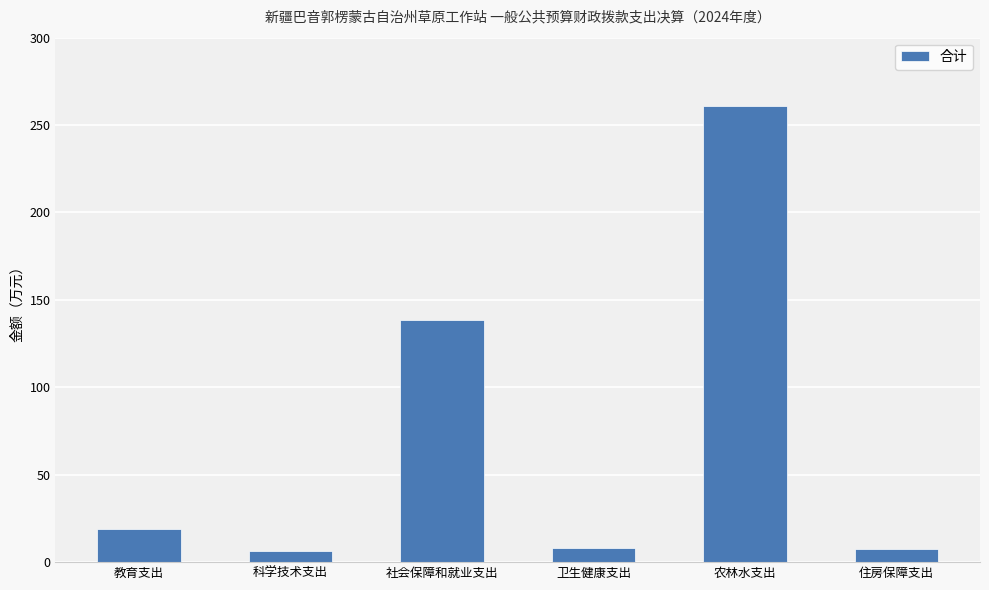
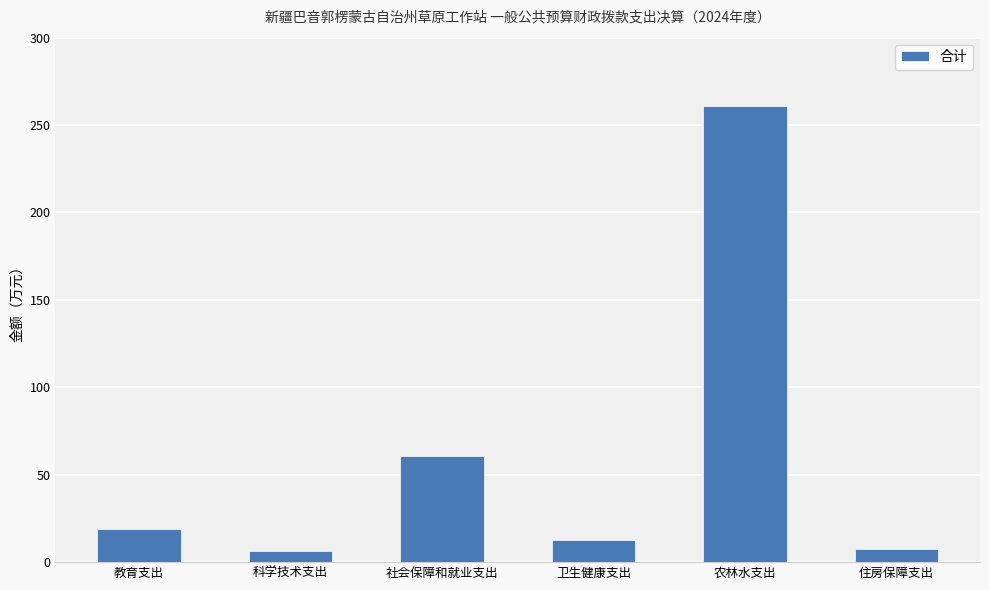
  {
    "教育支出": 19,
    "科学技术支出": 6,
-   "社会保障和就业支出": 139,
-   "卫生健康支出": 8,
+   "社会保障和就业支出": 61,
+   "卫生健康支出": 13,
    "农林水支出": 261,
    "住房保障支出": 7
  }
